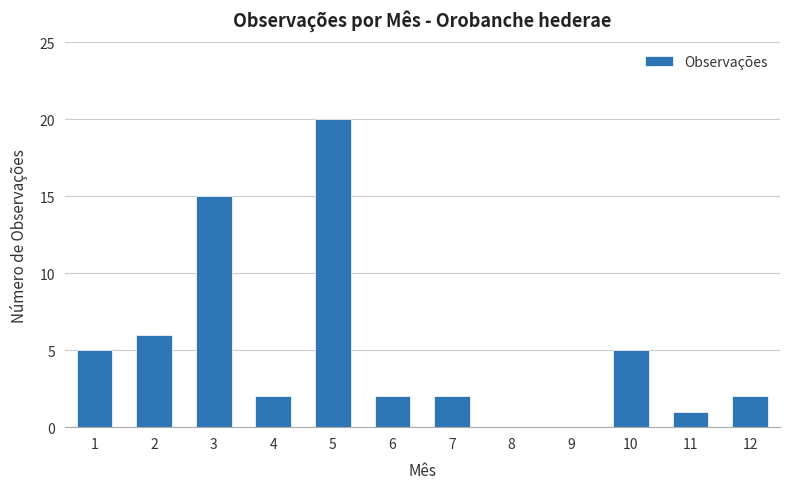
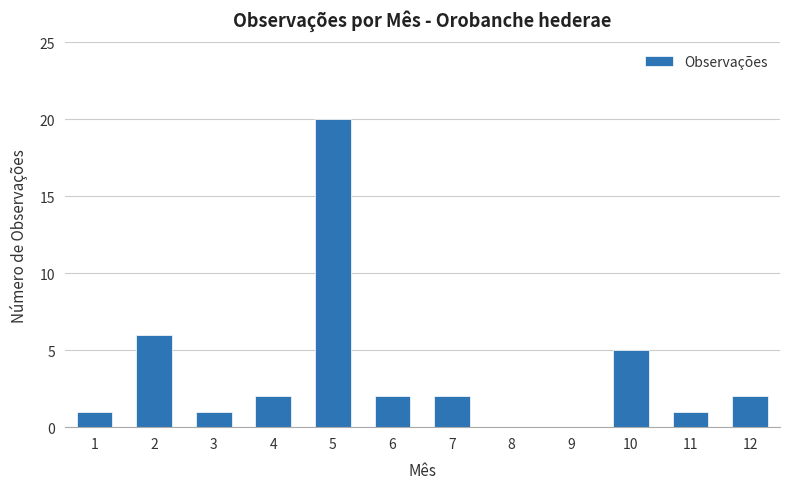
  {
-   "1": 5,
+   "1": 1,
    "2": 6,
-   "3": 15,
+   "3": 1,
    "4": 2,
    "5": 20,
    "6": 2,
    "7": 2,
    "8": 0,
    "9": 0,
    "10": 5,
    "11": 1,
    "12": 2
  }
